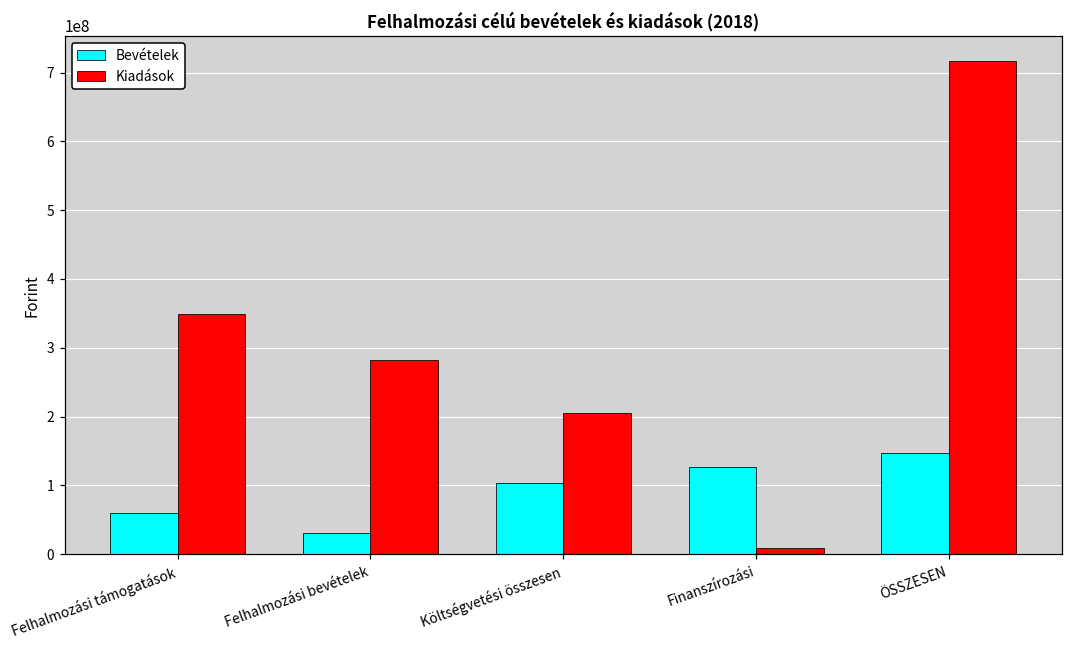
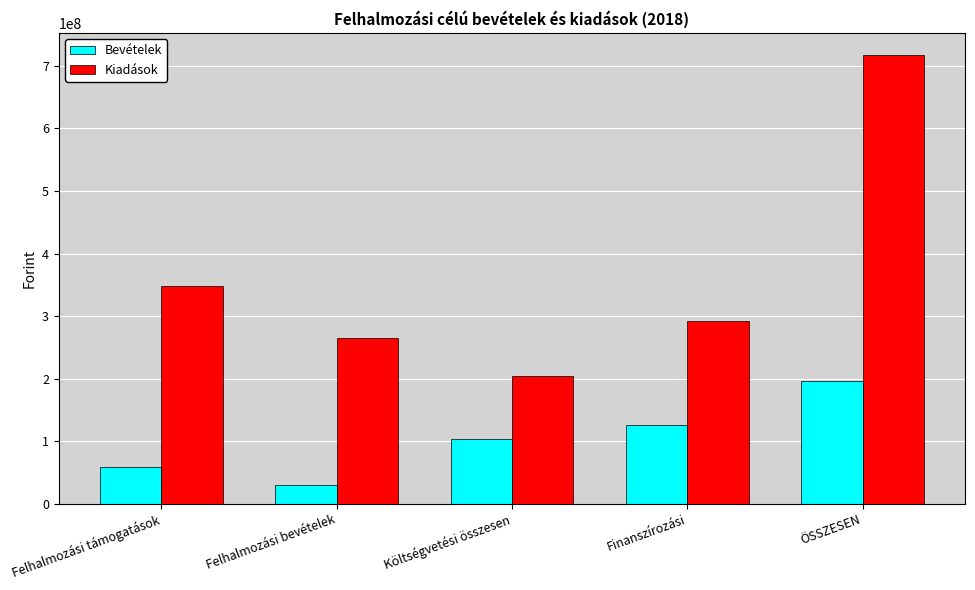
  {
    "Bevételek": {
      "Felhalmozási támogatások": 60000000,
      "Felhalmozási bevételek": 30000000,
      "Költségvetési összesen": 100000000,
      "Finanszírozási": 130000000,
-     "ÖSSZESEN": 150000000
+     "ÖSSZESEN": 200000000
    },
    "Kiadások": {
      "Felhalmozási támogatások": 350000000,
-     "Felhalmozási bevételek": 280000000,
+     "Felhalmozási bevételek": 270000000,
      "Költségvetési összesen": 200000000,
-     "Finanszírozási": 10000000,
+     "Finanszírozási": 290000000,
      "ÖSSZESEN": 720000000
    }
  }
